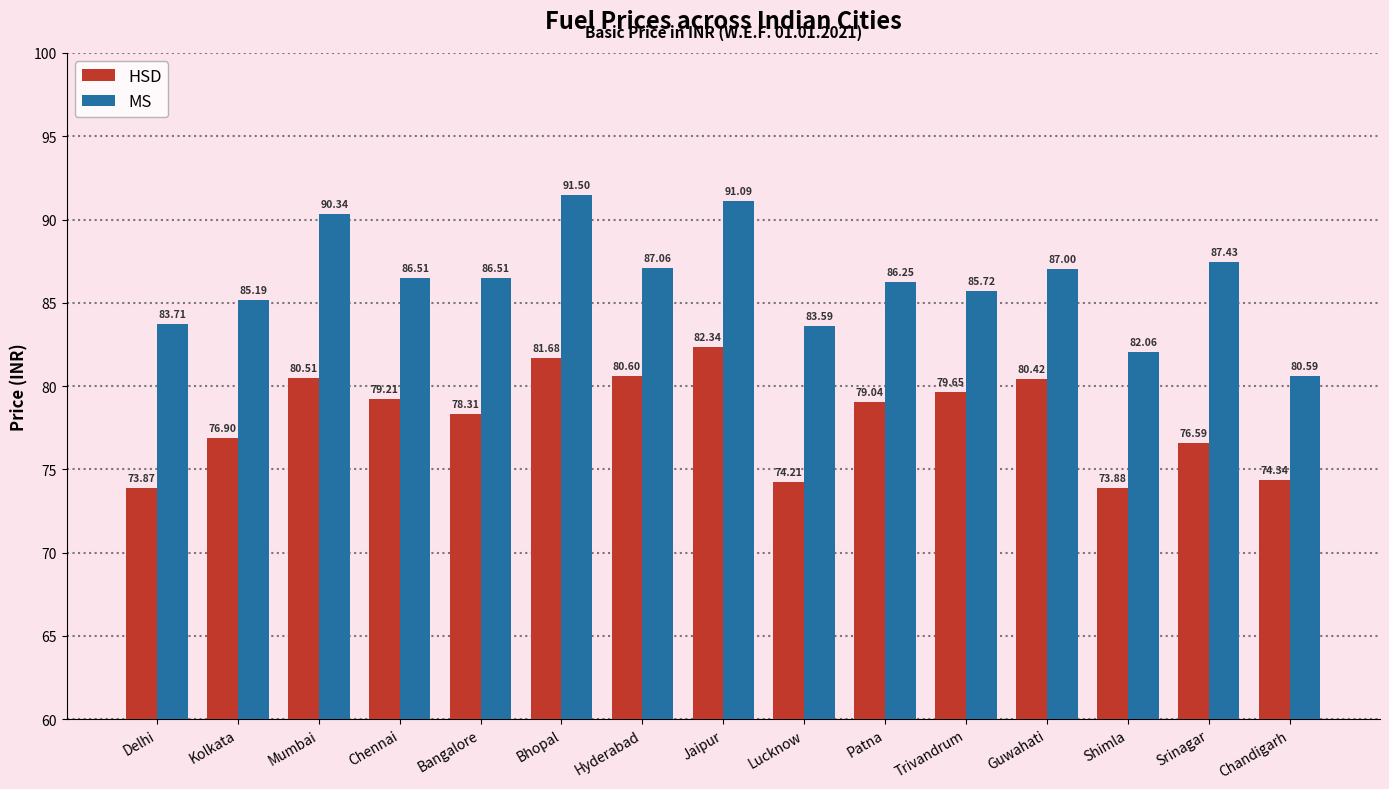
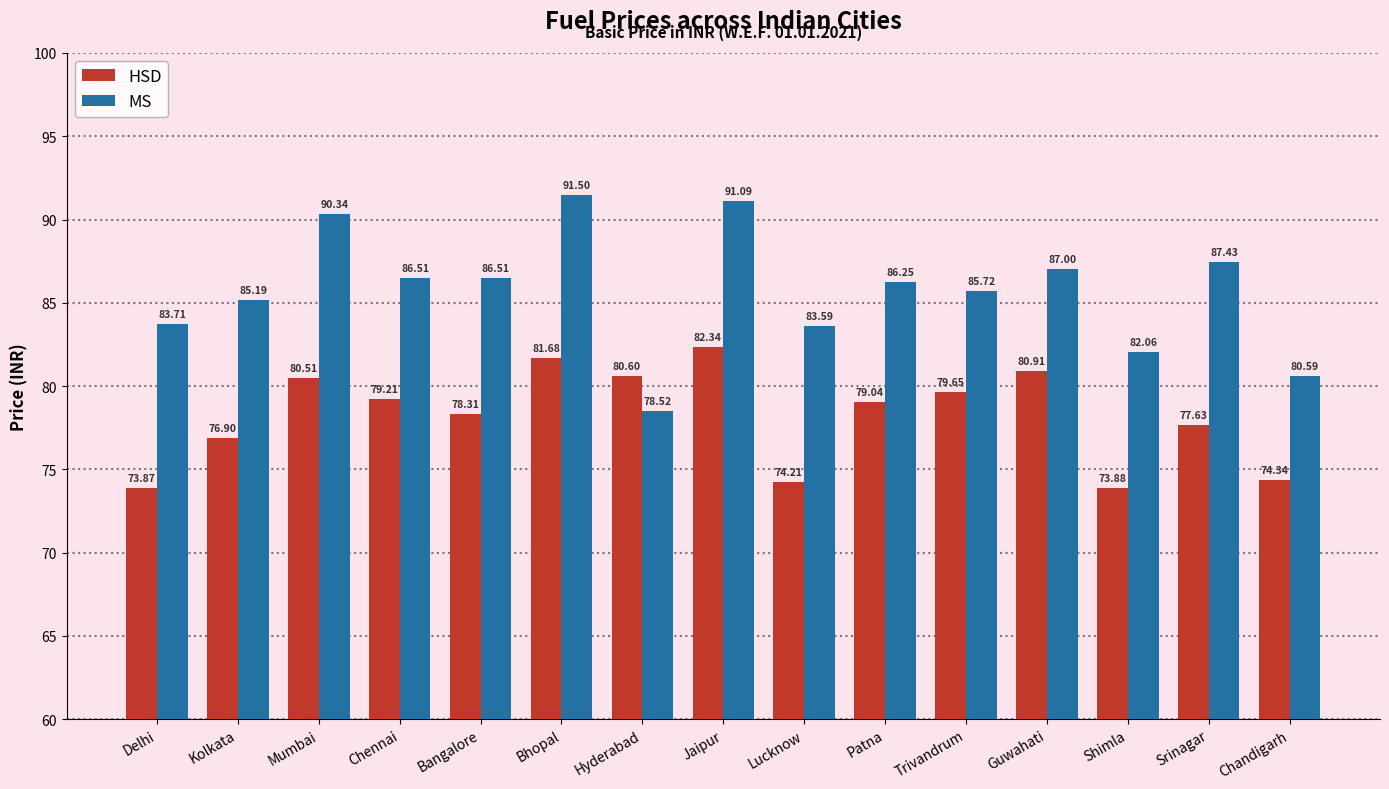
  {
    "HSD": {
      "Delhi": 73.87,
      "Kolkata": 76.90,
      "Mumbai": 80.51,
      "Chennai": 79.21,
      "Bangalore": 78.31,
      "Bhopal": 81.68,
      "Hyderabad": 80.60,
      "Jaipur": 82.34,
      "Lucknow": 74.21,
      "Patna": 79.04,
      "Trivandrum": 79.65,
-     "Guwahati": 80.42,
+     "Guwahati": 80.91,
      "Shimla": 73.88,
-     "Srinagar": 76.59,
+     "Srinagar": 77.63,
      "Chandigarh": 74.34
    },
    "MS": {
      "Delhi": 83.71,
      "Kolkata": 85.19,
      "Mumbai": 90.34,
      "Chennai": 86.51,
      "Bangalore": 86.51,
      "Bhopal": 91.50,
-     "Hyderabad": 87.06,
+     "Hyderabad": 78.52,
      "Jaipur": 91.09,
      "Lucknow": 83.59,
      "Patna": 86.25,
      "Trivandrum": 85.72,
      "Guwahati": 87.00,
      "Shimla": 82.06,
      "Srinagar": 87.43,
      "Chandigarh": 80.59
    }
  }
